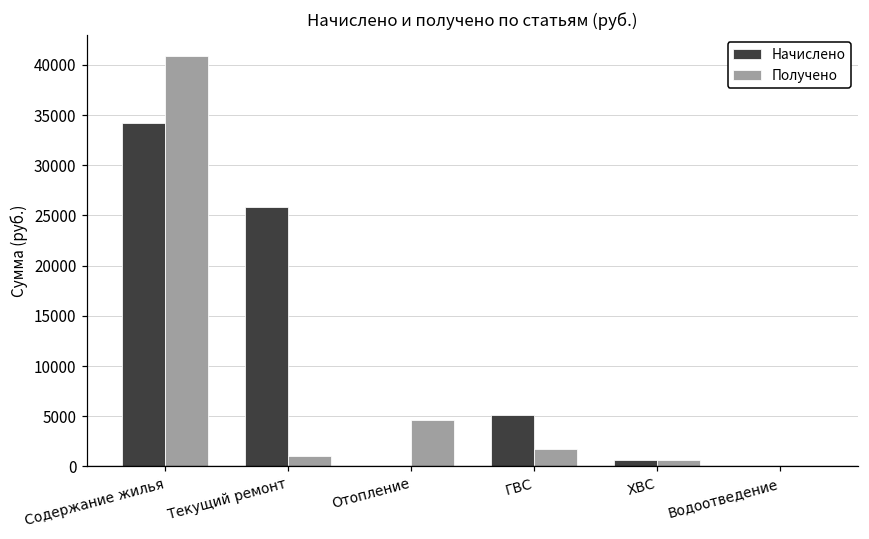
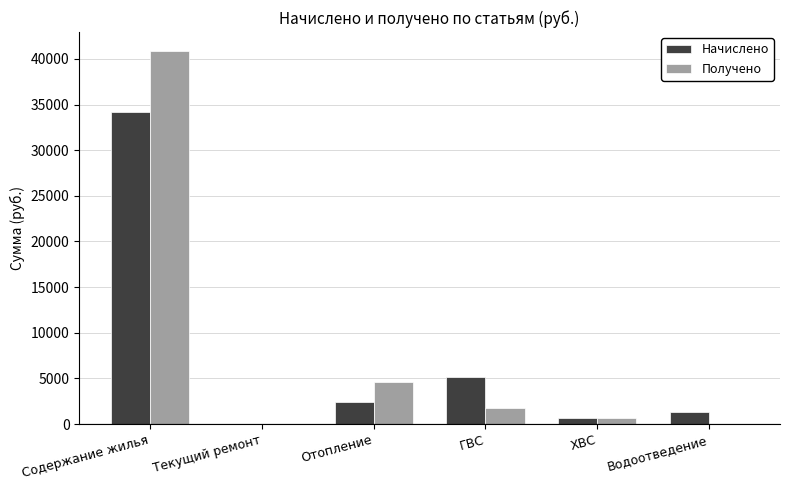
  {
    "Начислено": {
      "Содержание жилья": 34000,
-     "Текущий ремонт": 26000,
-     "Отопление": 0,
+     "Текущий ремонт": 0,
+     "Отопление": 2000,
      "ГВС": 5000,
      "ХВС": 1000,
-     "Водоотведение": 0
+     "Водоотведение": 1000
    },
    "Получено": {
      "Содержание жилья": 41000,
-     "Текущий ремонт": 1000,
+     "Текущий ремонт": 0,
      "Отопление": 5000,
      "ГВС": 2000,
      "ХВС": 1000,
      "Водоотведение": 0
    }
  }
